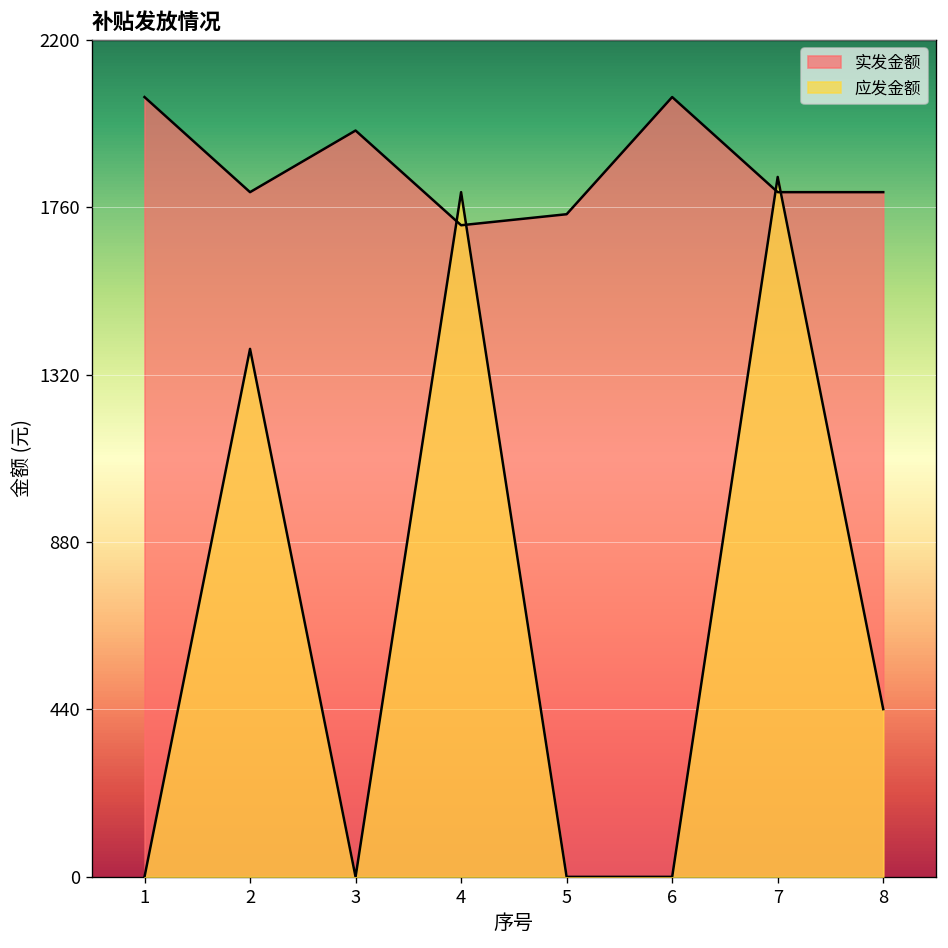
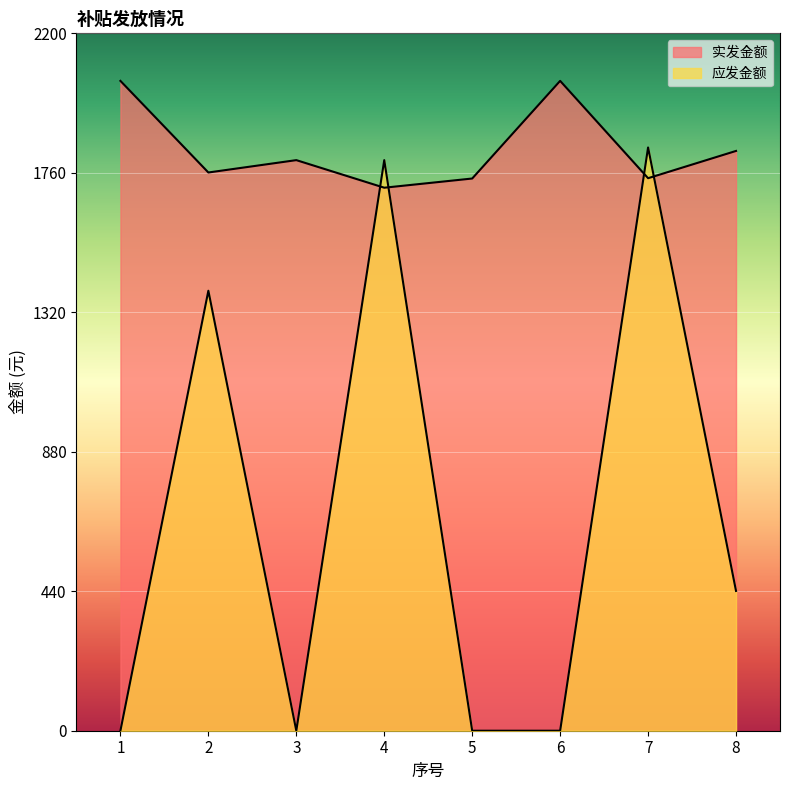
  {
    "实发金额": {
      "1": 2050,
-     "2": 1800,
-     "3": 1960,
+     "2": 1760,
+     "3": 1800,
      "4": 1710,
      "5": 1740,
      "6": 2050,
-     "7": 1800,
-     "8": 1800
+     "7": 1740,
+     "8": 1830
    },
    "应发金额": {
      "1": 0,
      "2": 1390,
      "3": 0,
      "4": 1800,
      "5": 0,
      "6": 0,
      "7": 1840,
      "8": 440
    }
  }
